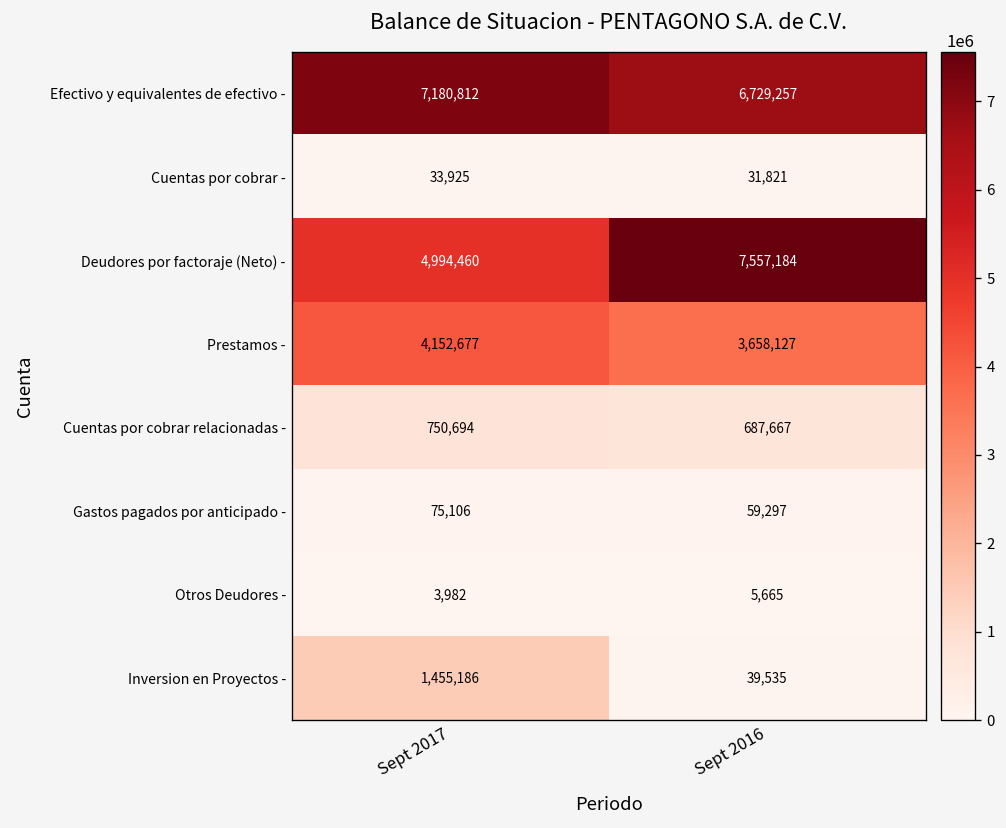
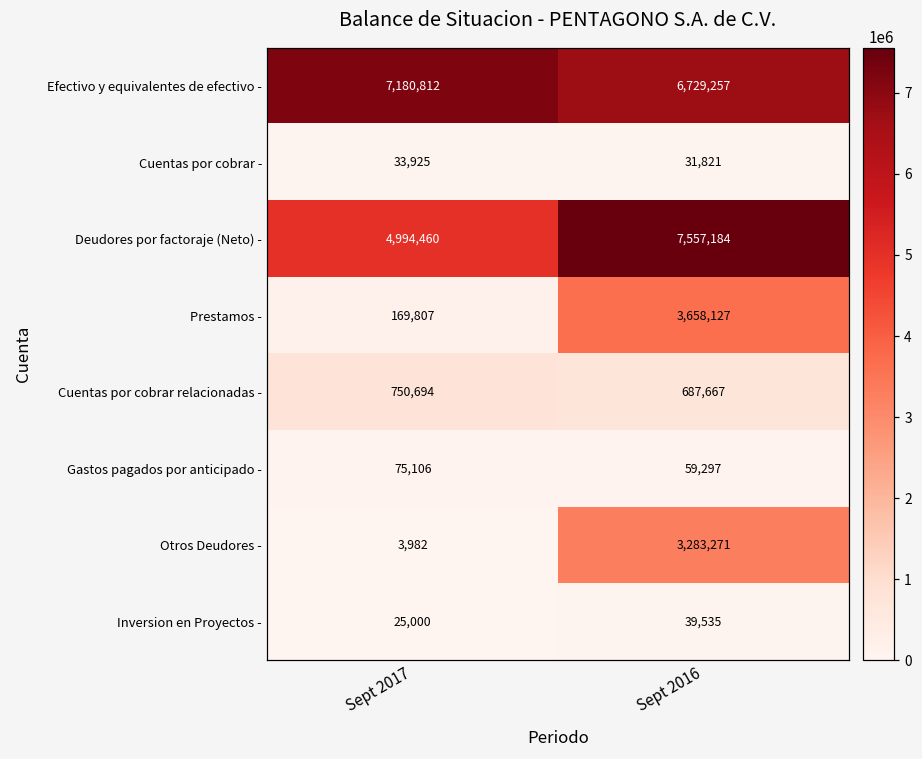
  {
    "Efectivo y equivalentes de efectivo -": {
      "Sept 2017": "7,180,812",
      "Sept 2016": "6,729,257"
    },
    "Cuentas por cobrar -": {
      "Sept 2017": "33,925",
      "Sept 2016": "31,821"
    },
    "Deudores por factoraje (Neto) -": {
      "Sept 2017": "4,994,460",
      "Sept 2016": "7,557,184"
    },
    "Prestamos -": {
-     "Sept 2017": "4,152,677",
+     "Sept 2017": "169,807",
      "Sept 2016": "3,658,127"
    },
    "Cuentas por cobrar relacionadas -": {
      "Sept 2017": "750,694",
      "Sept 2016": "687,667"
    },
    "Gastos pagados por anticipado -": {
      "Sept 2017": "75,106",
      "Sept 2016": "59,297"
    },
    "Otros Deudores -": {
      "Sept 2017": "3,982",
-     "Sept 2016": "5,665"
+     "Sept 2016": "3,283,271"
    },
    "Inversion en Proyectos -": {
-     "Sept 2017": "1,455,186",
+     "Sept 2017": "25,000",
      "Sept 2016": "39,535"
    }
  }
